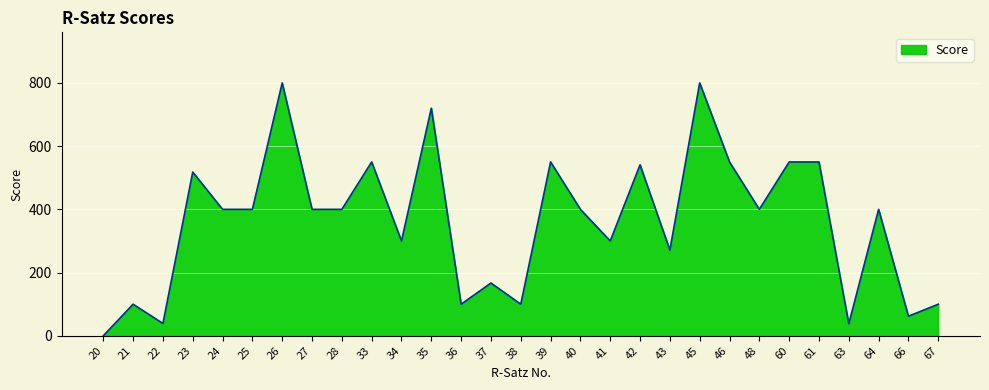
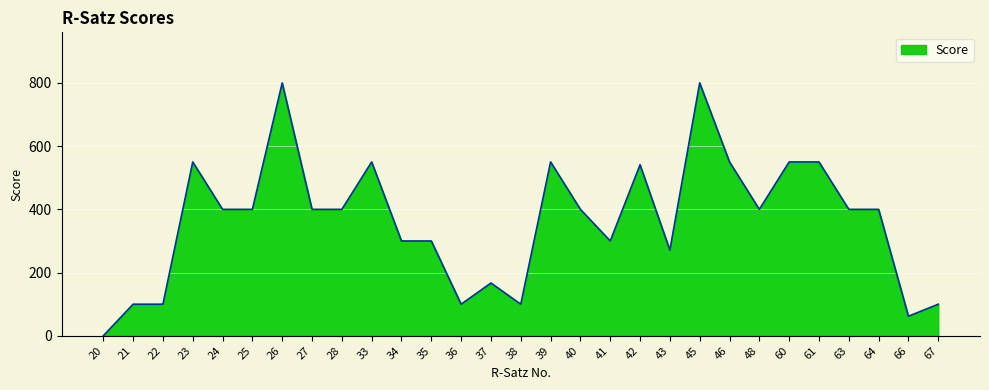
  {
    "20": 0,
    "21": 100,
-   "22": 40,
-   "23": 520,
+   "22": 100,
+   "23": 550,
    "24": 400,
    "25": 400,
    "26": 800,
    "27": 400,
    "28": 400,
    "33": 550,
    "34": 300,
-   "35": 720,
+   "35": 300,
    "36": 100,
    "37": 170,
    "38": 100,
    "39": 550,
    "40": 400,
    "41": 300,
    "42": 540,
    "43": 270,
    "45": 800,
    "46": 550,
    "48": 400,
    "60": 550,
    "61": 550,
-   "63": 40,
+   "63": 400,
    "64": 400,
    "66": 60,
    "67": 100
  }
